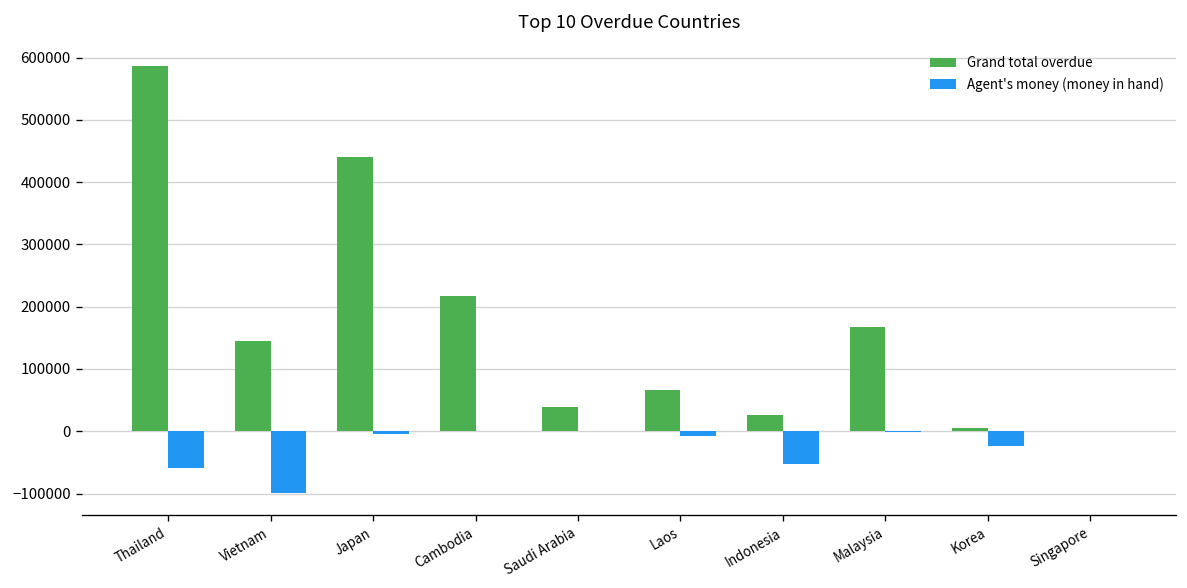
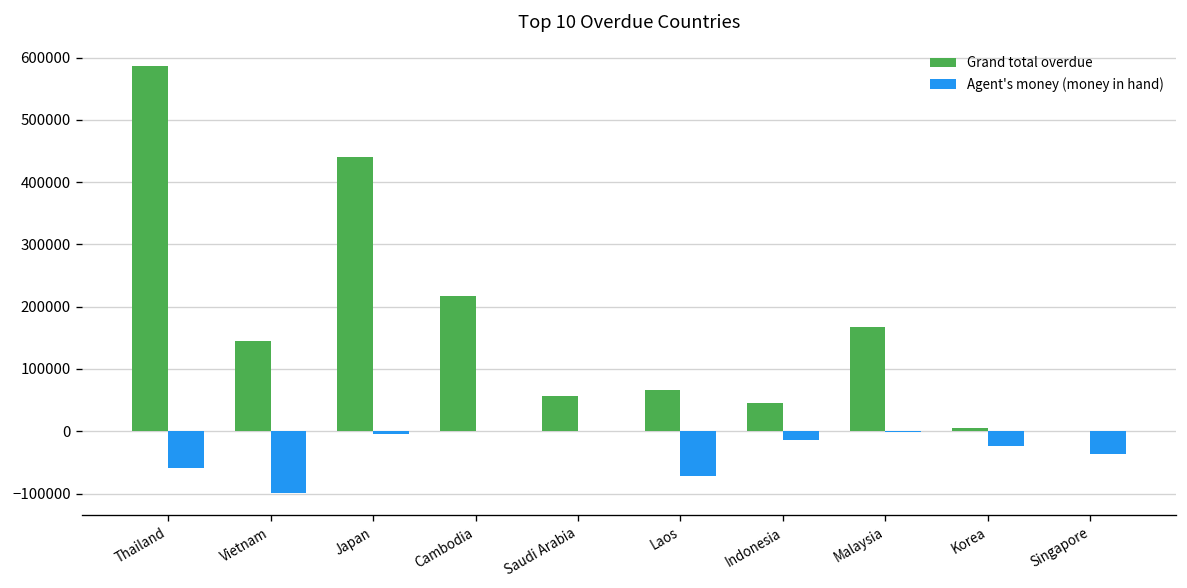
  {
    "Grand total overdue": {
      "Thailand": 590000,
      "Vietnam": 150000,
      "Japan": 440000,
      "Cambodia": 220000,
-     "Saudi Arabia": 40000,
+     "Saudi Arabia": 60000,
      "Laos": 70000,
-     "Indonesia": 30000,
+     "Indonesia": 40000,
      "Malaysia": 170000,
      "Singapore": 0
    },
    "Agent's money (money in hand)": {
      "Thailand": -60000,
      "Vietnam": -100000,
      "Cambodia": 0,
      "Saudi Arabia": 0,
-     "Laos": -10000,
-     "Indonesia": -50000,
+     "Laos": -70000,
+     "Indonesia": -10000,
      "Korea": -20000,
-     "Singapore": 0
+     "Singapore": -40000
    }
  }
